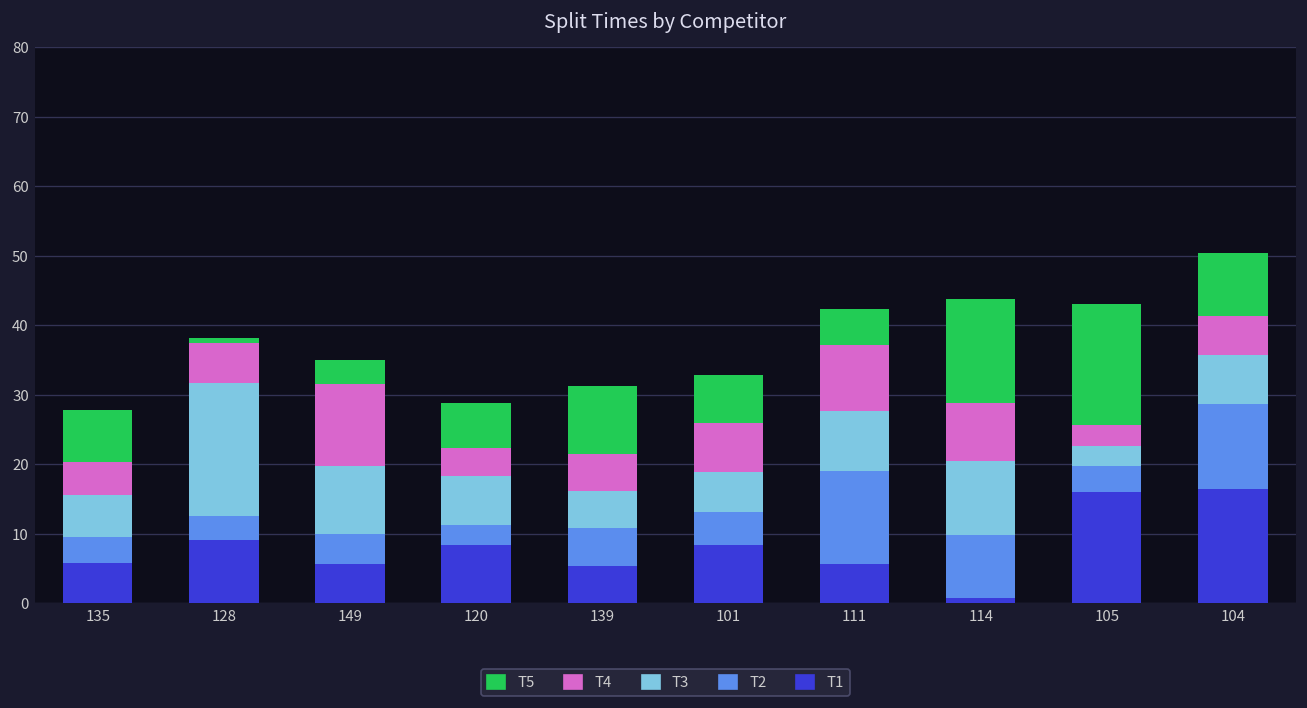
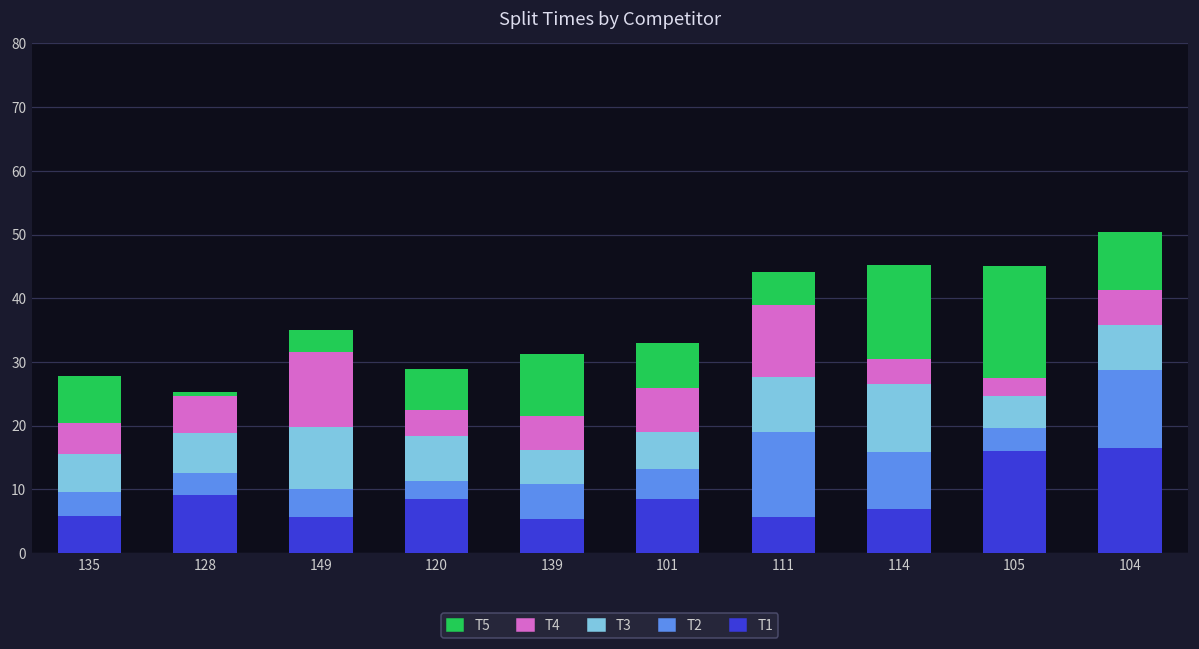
  {
    "T1": {
      "135": 6,
      "128": 9,
      "149": 6,
      "120": 8,
      "139": 5,
      "101": 8,
      "111": 6,
-     "114": 1,
+     "114": 7,
      "105": 16,
      "104": 16
    },
    "T2": {
      "135": 4,
      "128": 3,
      "149": 4,
      "120": 3,
      "139": 5,
      "101": 5,
      "111": 13,
      "114": 9,
      "105": 4,
      "104": 12
    },
    "T3": {
      "135": 6,
-     "128": 19,
+     "128": 6,
      "149": 10,
      "120": 7,
      "139": 5,
      "101": 6,
      "111": 9,
      "114": 11,
-     "105": 3,
+     "105": 5,
      "104": 7
    },
    "T4": {
      "135": 5,
      "128": 6,
      "149": 12,
      "120": 4,
      "139": 5,
      "101": 7,
-     "111": 10,
-     "114": 8,
+     "111": 11,
+     "114": 4,
      "105": 3,
      "104": 6
    },
    "T5": {
      "135": 7,
      "128": 1,
      "149": 3,
      "120": 6,
      "139": 10,
      "101": 7,
      "111": 5,
      "114": 15,
      "105": 17,
      "104": 9
    }
  }
